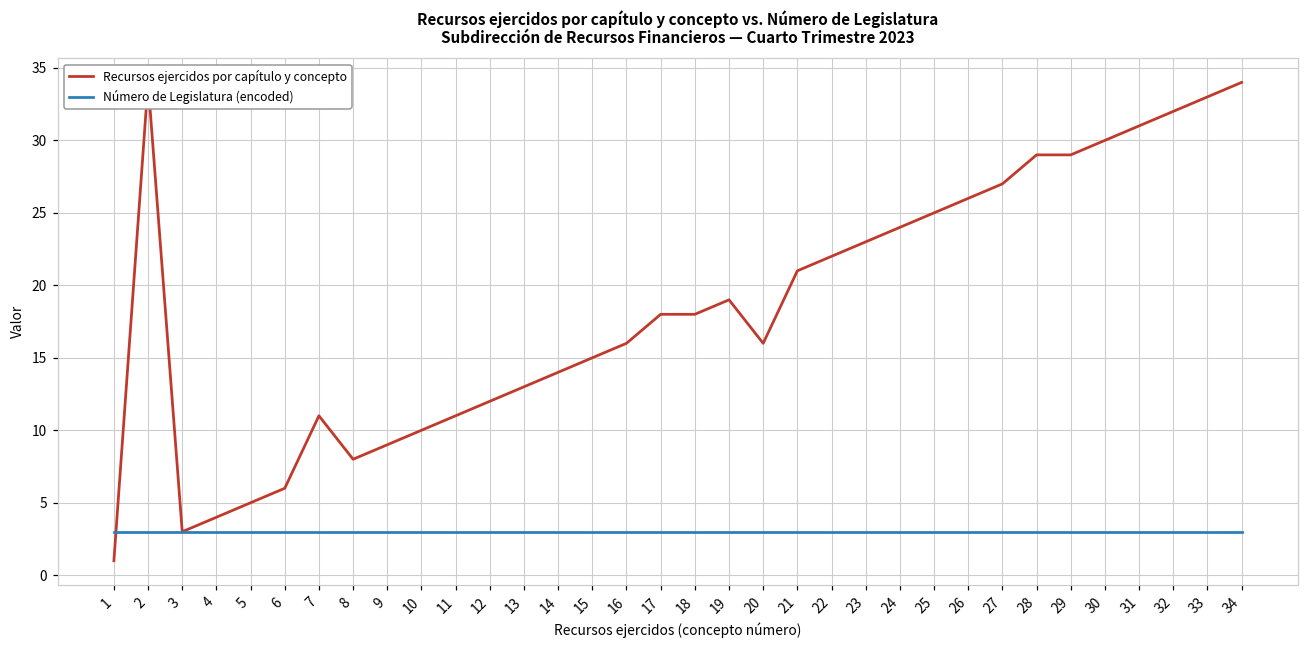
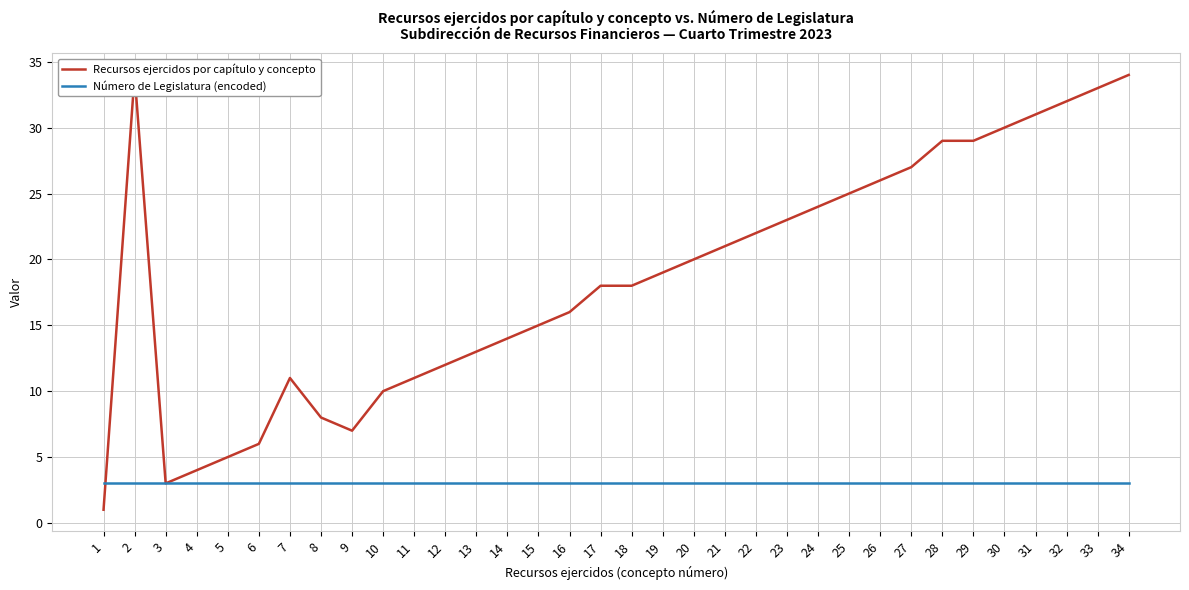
  {
    "Recursos ejercidos por capítulo y concepto": {
      "1": 1,
      "4": 4,
      "5": 5,
      "6": 6,
      "7": 11,
      "8": 8,
-     "9": 9,
+     "9": 7,
      "10": 10,
      "11": 11,
      "12": 12,
      "13": 13,
      "14": 14,
      "15": 15,
      "16": 16,
      "17": 18,
      "18": 18,
      "19": 19,
-     "20": 16,
+     "20": 20,
      "21": 21,
      "22": 22,
      "23": 23,
      "24": 24,
      "25": 25,
      "26": 26,
      "27": 27,
      "28": 29,
      "29": 29,
      "30": 30,
      "31": 31,
      "32": 32,
      "33": 33,
      "34": 34
    },
    "Número de Legislatura (encoded)": {
      "1": 3,
      "2": 3,
      "4": 3,
      "5": 3,
      "6": 3,
      "7": 3,
      "8": 3,
      "9": 3,
      "10": 3,
      "11": 3,
      "12": 3,
      "13": 3,
      "14": 3,
      "15": 3,
      "16": 3,
      "17": 3,
      "18": 3,
      "19": 3,
      "20": 3,
      "21": 3,
      "22": 3,
      "23": 3,
      "24": 3,
      "25": 3,
      "26": 3,
      "27": 3,
      "28": 3,
      "29": 3,
      "30": 3,
      "31": 3,
      "32": 3,
      "33": 3,
      "34": 3
    }
  }
